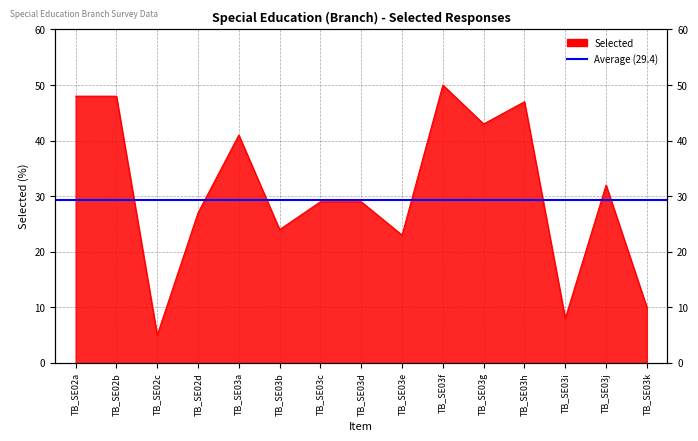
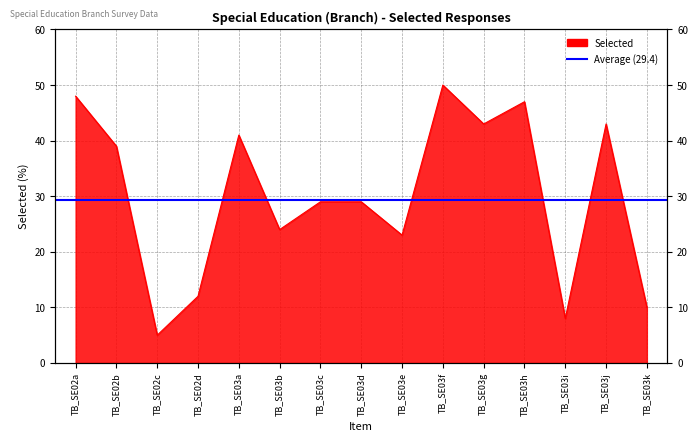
  {
    "TB_SE02a": 48,
-   "TB_SE02b": 48,
+   "TB_SE02b": 39,
    "TB_SE02c": 5,
-   "TB_SE02d": 27,
+   "TB_SE02d": 12,
    "TB_SE03a": 41,
    "TB_SE03b": 24,
    "TB_SE03c": 29,
    "TB_SE03d": 29,
    "TB_SE03e": 23,
    "TB_SE03f": 50,
    "TB_SE03g": 43,
    "TB_SE03h": 47,
    "TB_SE03i": 8,
-   "TB_SE03j": 32,
+   "TB_SE03j": 43,
    "TB_SE03k": 10
  }
